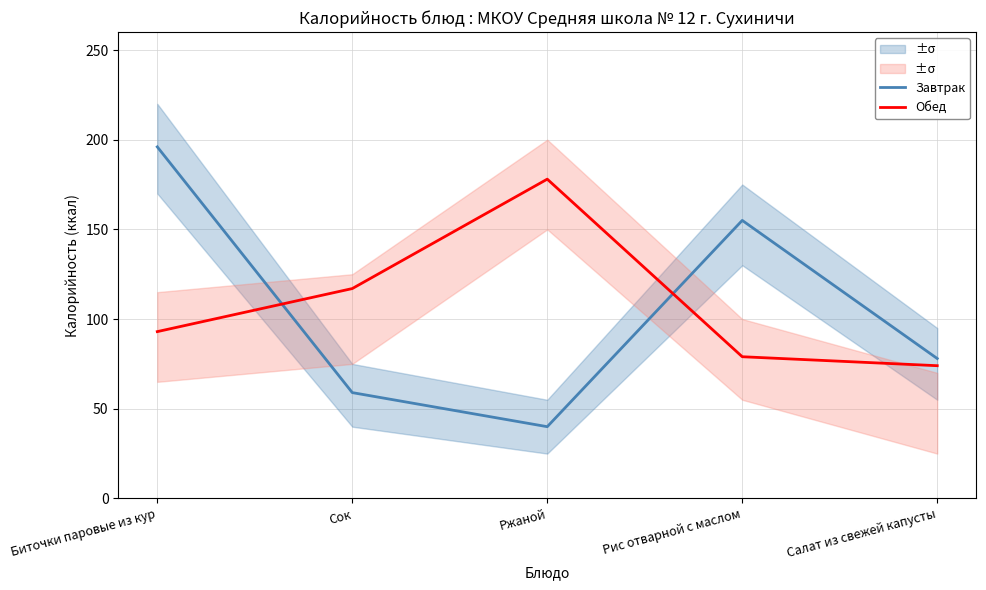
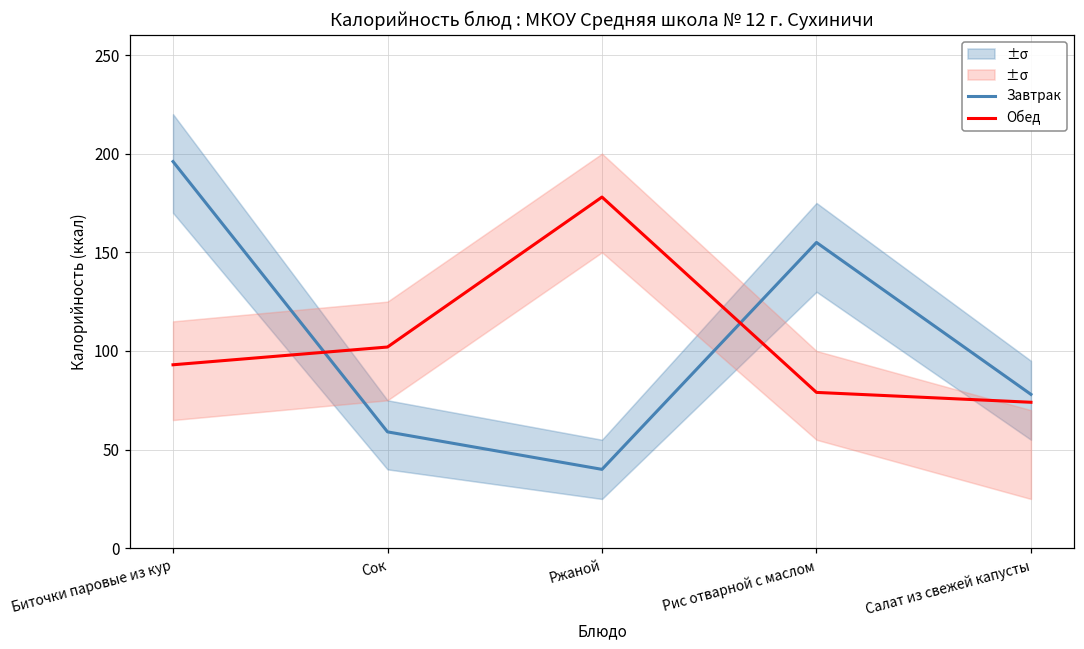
  {
    "Обед": {
      "Биточки паровые из кур": 93,
-     "Сок": 117,
+     "Сок": 102,
      "Ржаной": 178,
      "Рис отварной с маслом": 79,
      "Салат из свежей капусты": 74
    }
  }
